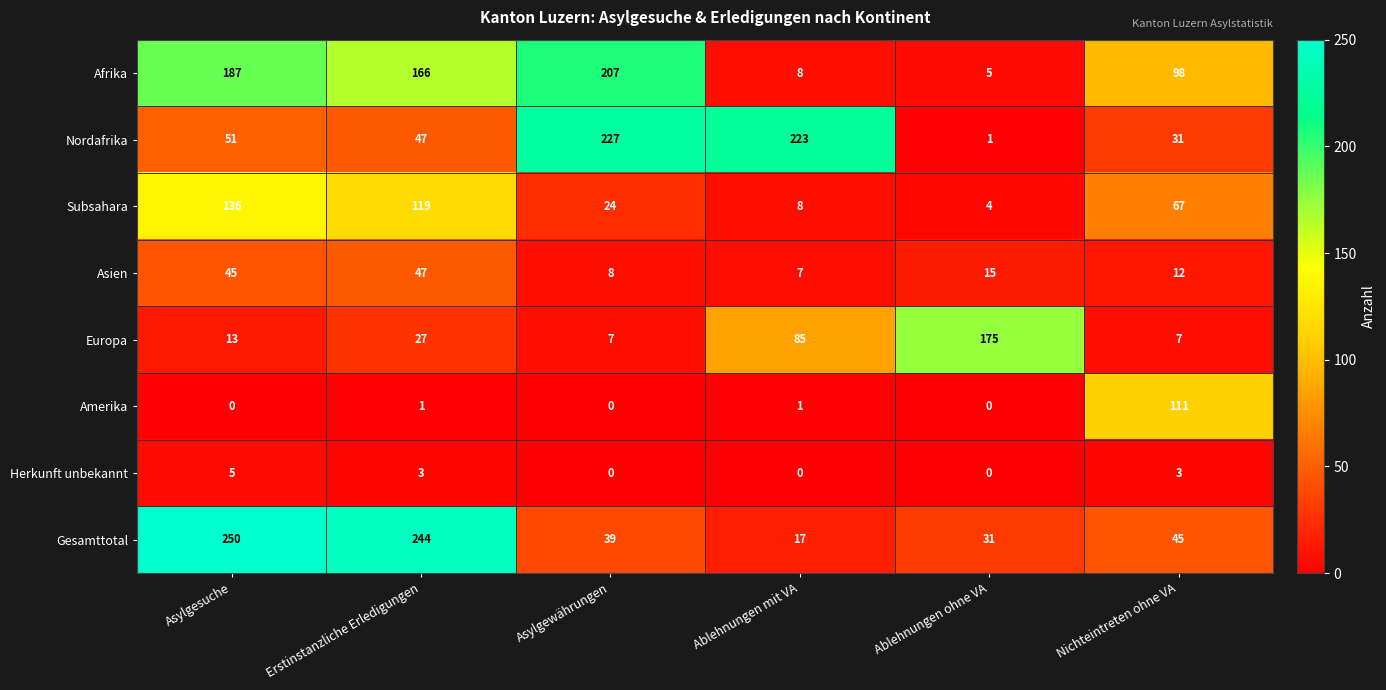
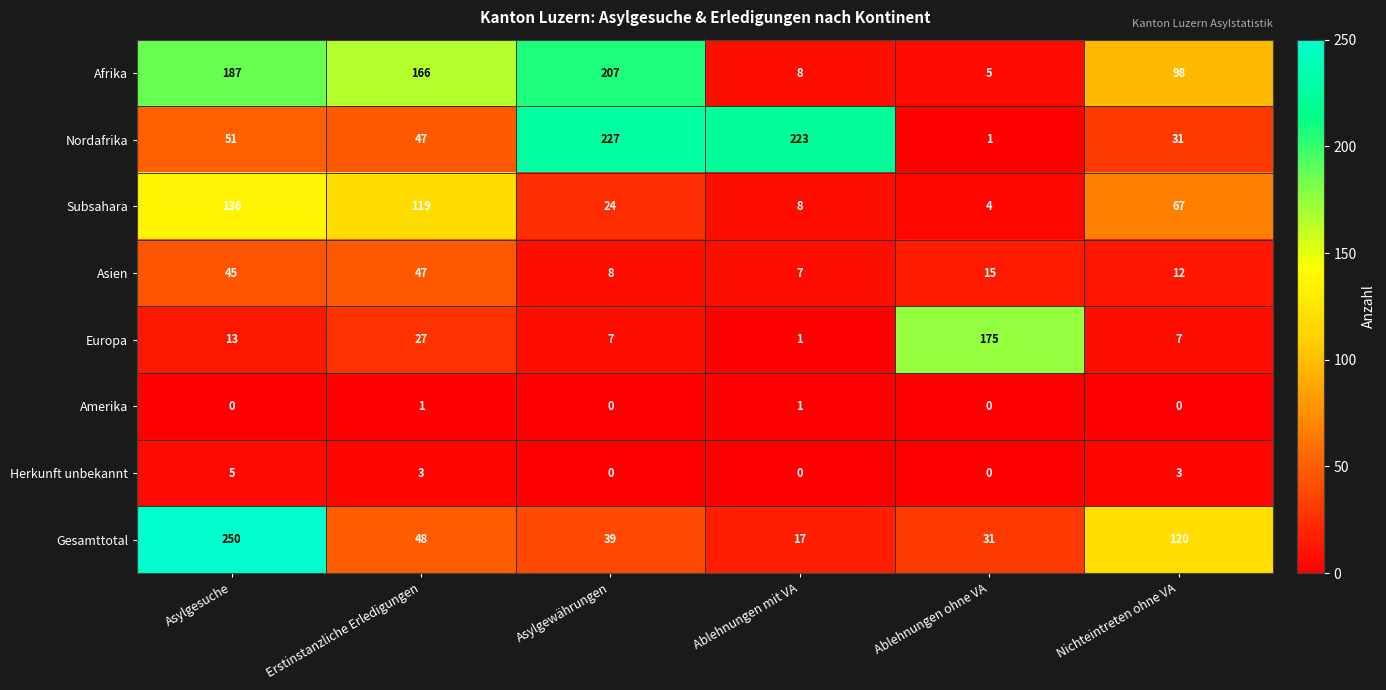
  {
    "Afrika": {
      "Asylgesuche": 187,
      "Erstinstanzliche Erledigungen": 166,
      "Asylgewährungen": 207,
      "Ablehnungen mit VA": 8,
      "Ablehnungen ohne VA": 5,
      "Nichteintreten ohne VA": 98
    },
    "Nordafrika": {
      "Asylgesuche": 51,
      "Erstinstanzliche Erledigungen": 47,
      "Asylgewährungen": 227,
      "Ablehnungen mit VA": 223,
      "Ablehnungen ohne VA": 1,
      "Nichteintreten ohne VA": 31
    },
    "Subsahara": {
      "Asylgesuche": 136,
      "Erstinstanzliche Erledigungen": 119,
      "Asylgewährungen": 24,
      "Ablehnungen mit VA": 8,
      "Ablehnungen ohne VA": 4,
      "Nichteintreten ohne VA": 67
    },
    "Asien": {
      "Asylgesuche": 45,
      "Erstinstanzliche Erledigungen": 47,
      "Asylgewährungen": 8,
      "Ablehnungen mit VA": 7,
      "Ablehnungen ohne VA": 15,
      "Nichteintreten ohne VA": 12
    },
    "Europa": {
      "Asylgesuche": 13,
      "Erstinstanzliche Erledigungen": 27,
      "Asylgewährungen": 7,
-     "Ablehnungen mit VA": 85,
+     "Ablehnungen mit VA": 1,
      "Ablehnungen ohne VA": 175,
      "Nichteintreten ohne VA": 7
    },
    "Amerika": {
      "Asylgesuche": 0,
      "Erstinstanzliche Erledigungen": 1,
      "Asylgewährungen": 0,
      "Ablehnungen mit VA": 1,
      "Ablehnungen ohne VA": 0,
-     "Nichteintreten ohne VA": 111
+     "Nichteintreten ohne VA": 0
    },
    "Herkunft unbekannt": {
      "Asylgesuche": 5,
      "Erstinstanzliche Erledigungen": 3,
      "Asylgewährungen": 0,
      "Ablehnungen mit VA": 0,
      "Ablehnungen ohne VA": 0,
      "Nichteintreten ohne VA": 3
    },
    "Gesamttotal": {
      "Asylgesuche": 250,
-     "Erstinstanzliche Erledigungen": 244,
+     "Erstinstanzliche Erledigungen": 48,
      "Asylgewährungen": 39,
      "Ablehnungen mit VA": 17,
      "Ablehnungen ohne VA": 31,
-     "Nichteintreten ohne VA": 45
+     "Nichteintreten ohne VA": 120
    }
  }
